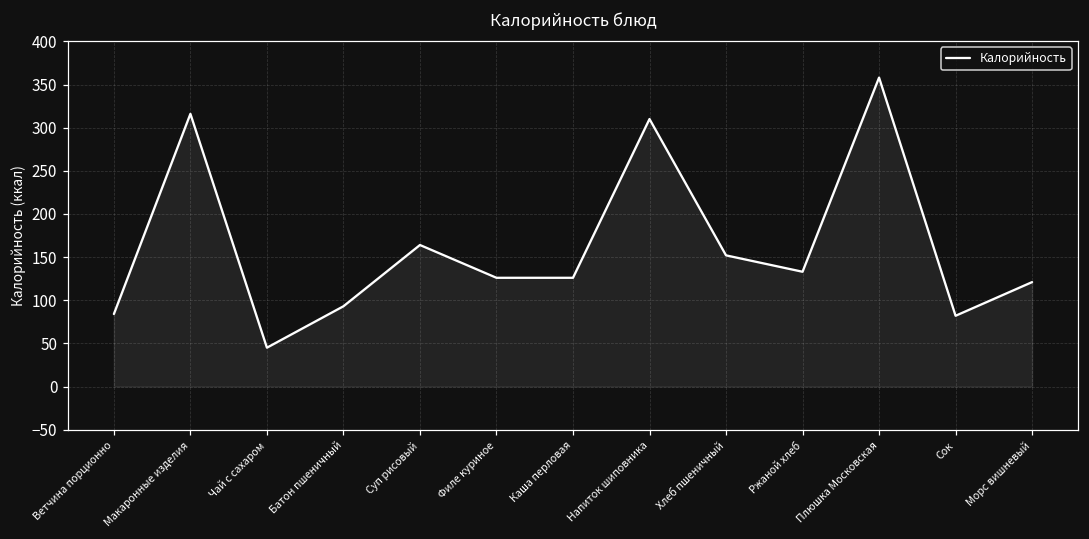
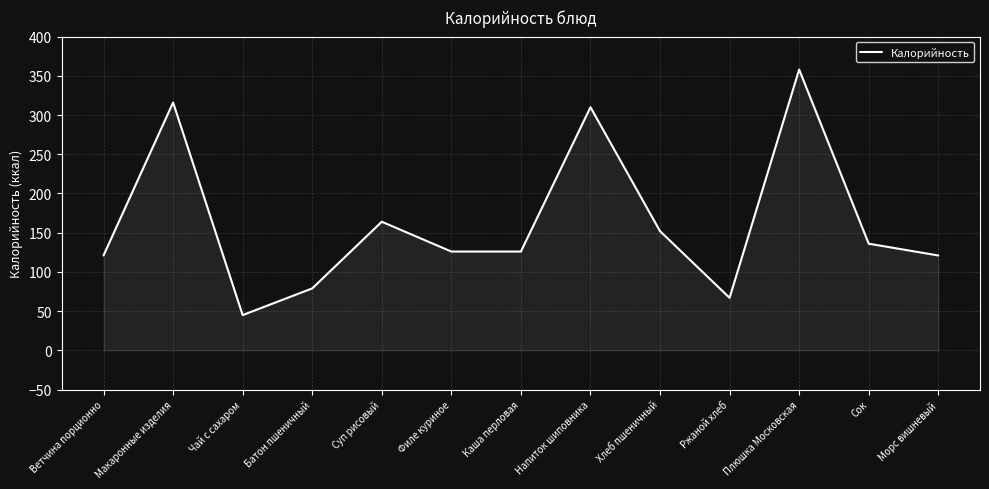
  {
-   "Ветчина порционно": 80,
+   "Ветчина порционно": 120,
    "Макаронные изделия": 320,
    "Чай с сахаром": 50,
-   "Батон пшеничный": 90,
+   "Батон пшеничный": 80,
    "Суп рисовый": 160,
    "Филе куриное": 130,
    "Каша перловая": 130,
    "Напиток шиповника": 310,
    "Хлеб пшеничный": 150,
-   "Ржаной хлеб": 130,
+   "Ржаной хлеб": 70,
    "Плюшка Московская": 360,
-   "Сок": 80,
+   "Сок": 140,
    "Морс вишневый": 120
  }
